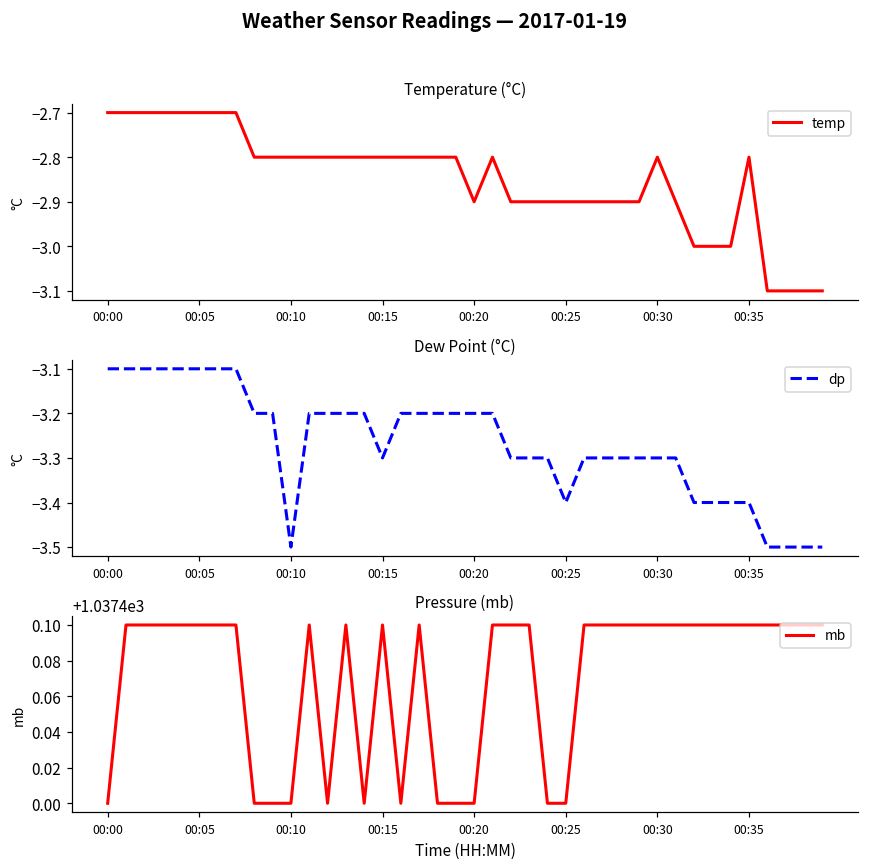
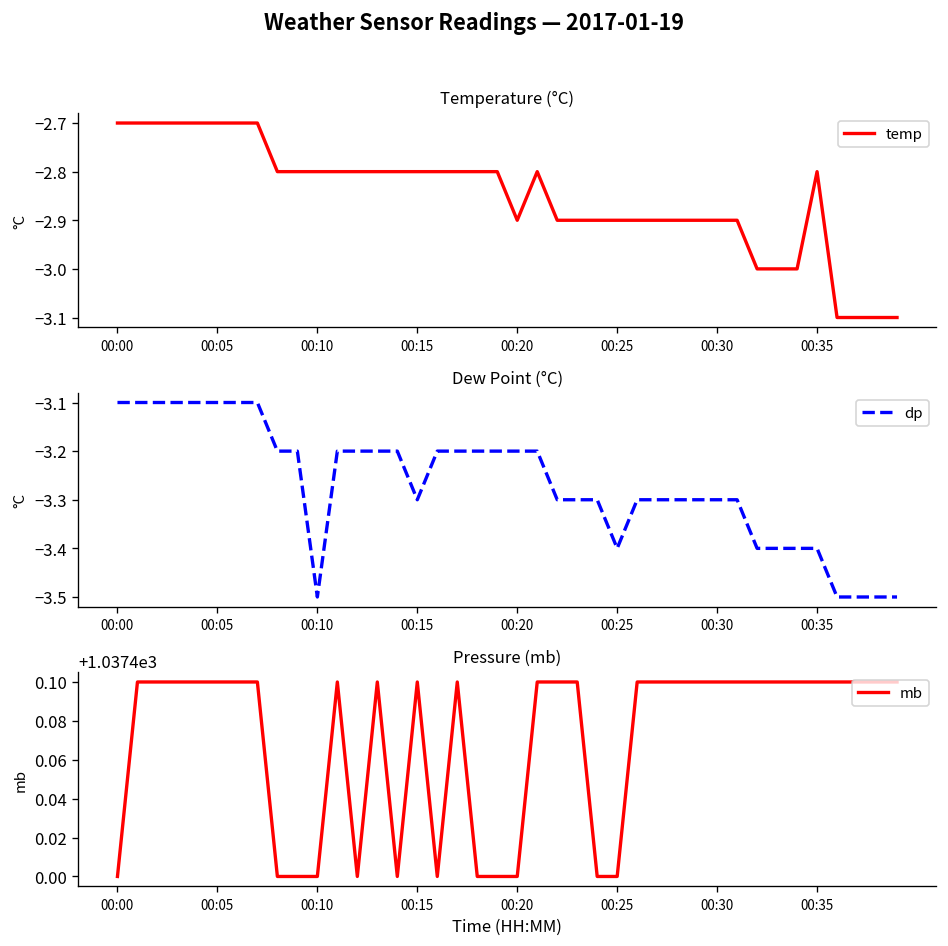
  {
    "Temperature (°C)": {
      "00:00": -2.7,
      "00:05": -2.7,
      "00:10": -2.8,
      "00:15": -2.8,
      "00:20": -2.9,
      "00:25": -2.9,
-     "00:30": -2.8,
+     "00:30": -2.9,
      "00:35": -2.8
    },
    "Dew Point (°C)": {
      "00:00": -3.10,
      "00:05": -3.10,
      "00:10": -3.50,
      "00:15": -3.30,
      "00:20": -3.20,
      "00:25": -3.40,
      "00:30": -3.30,
      "00:35": -3.40
    },
    "Pressure (mb)": {
      "00:00": 1037.400,
      "00:05": 1037.500,
      "00:10": 1037.400,
      "00:15": 1037.500,
      "00:20": 1037.400,
      "00:25": 1037.400,
      "00:30": 1037.500,
      "00:35": 1037.500
    }
  }
